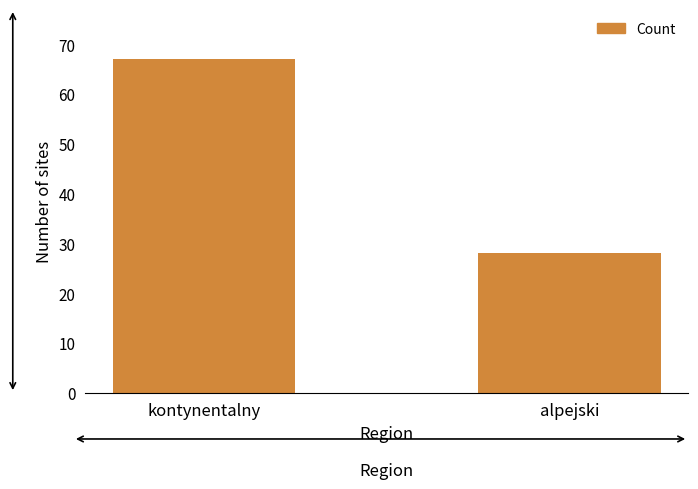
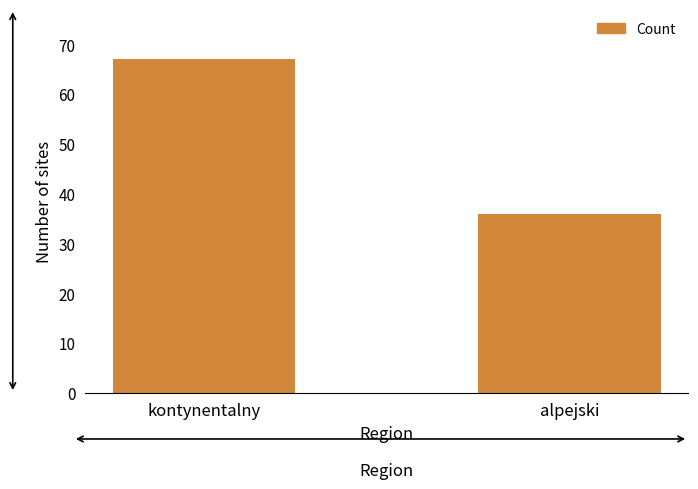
  {
    "kontynentalny": 67,
-   "alpejski": 28
+   "alpejski": 36
  }
